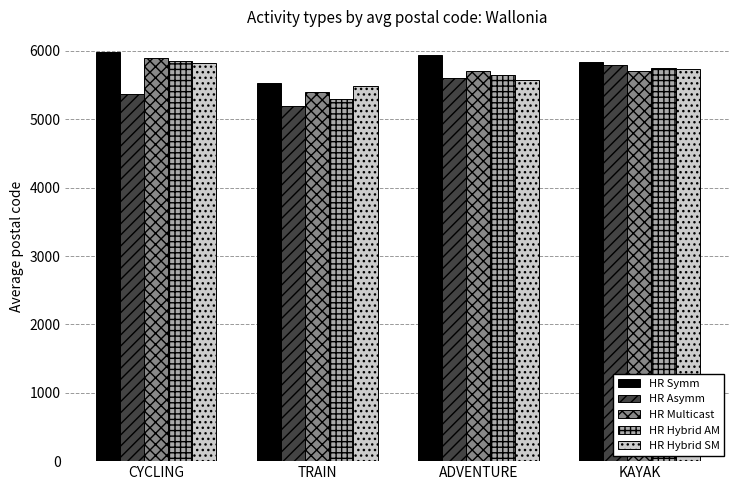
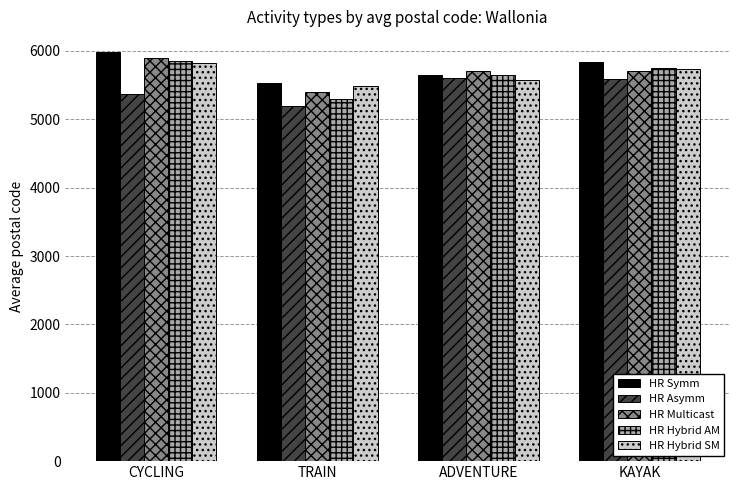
  {
    "HR Symm": {
      "CYCLING": 6000,
      "TRAIN": 5500,
-     "ADVENTURE": 5900,
+     "ADVENTURE": 5600,
      "KAYAK": 5800
    },
    "HR Asymm": {
      "CYCLING": 5400,
      "TRAIN": 5200,
      "ADVENTURE": 5600,
-     "KAYAK": 5800
+     "KAYAK": 5600
    }
  }
